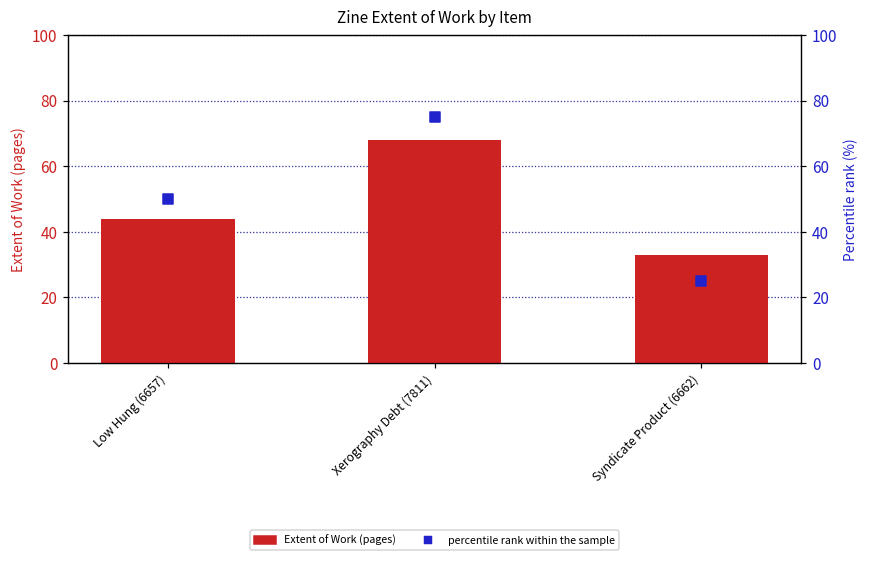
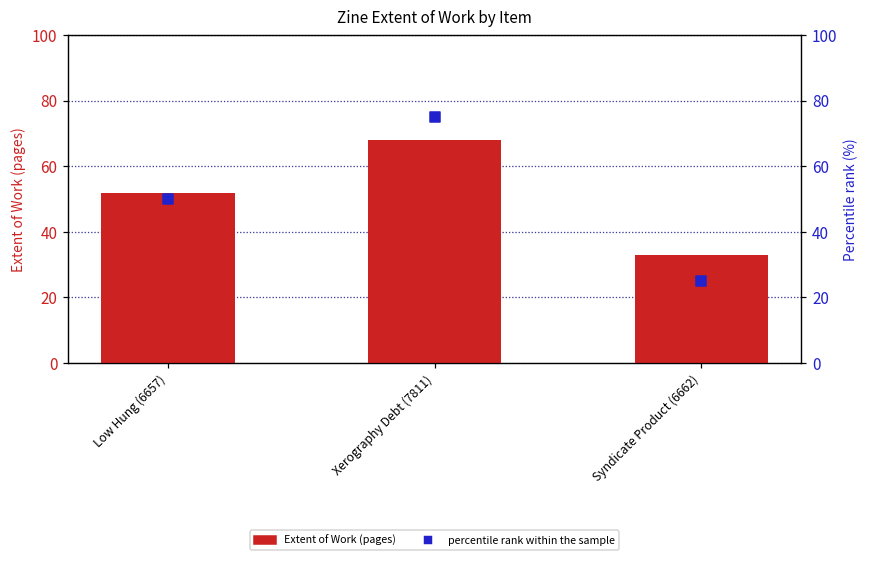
  {
    "Extent of Work (pages)": {
-     "Low Hung (6657)": 44,
+     "Low Hung (6657)": 52,
      "Xerography Debt (7811)": 68,
      "Syndicate Product (6662)": 33
    }
  }
